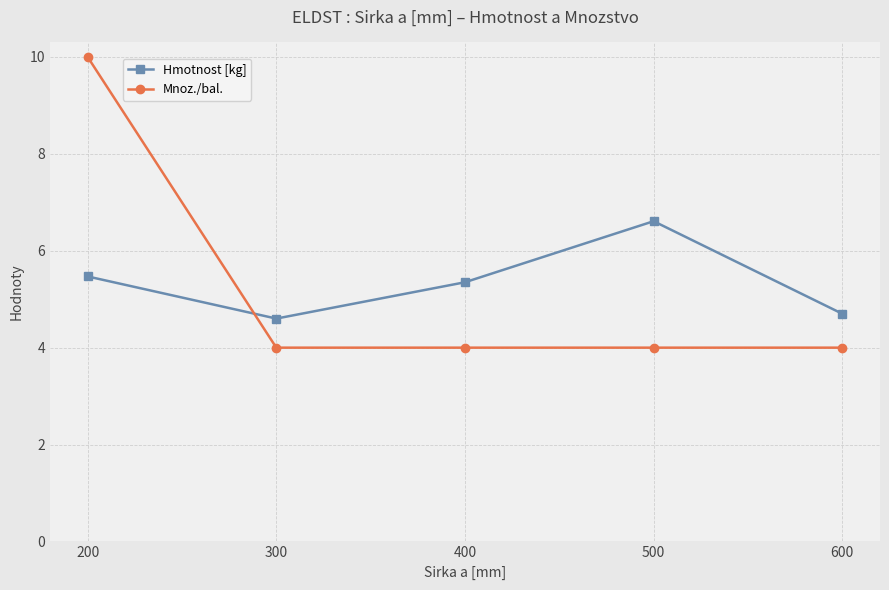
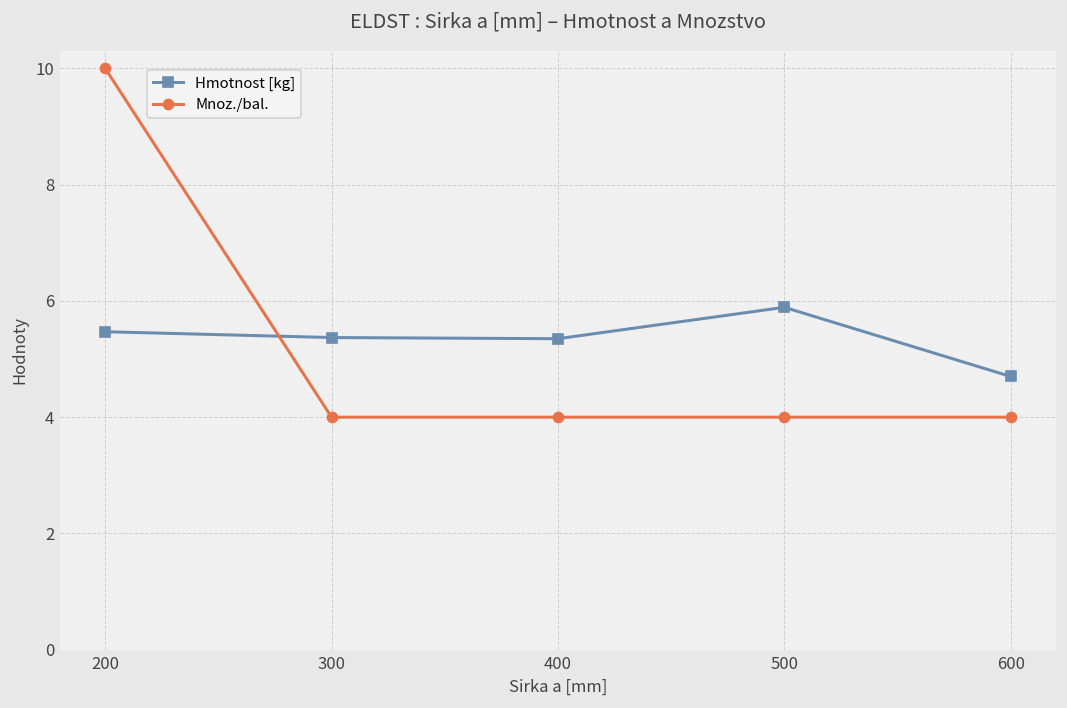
  {
    "Hmotnost [kg]": {
      "200": 5.5,
-     "300": 4.6,
+     "300": 5.4,
      "400": 5.4,
-     "500": 6.6,
+     "500": 5.9,
      "600": 4.7
    },
    "Mnoz./bal.": {
      "200": 10.0,
      "300": 4.0,
      "400": 4.0,
      "500": 4.0,
      "600": 4.0
    }
  }
